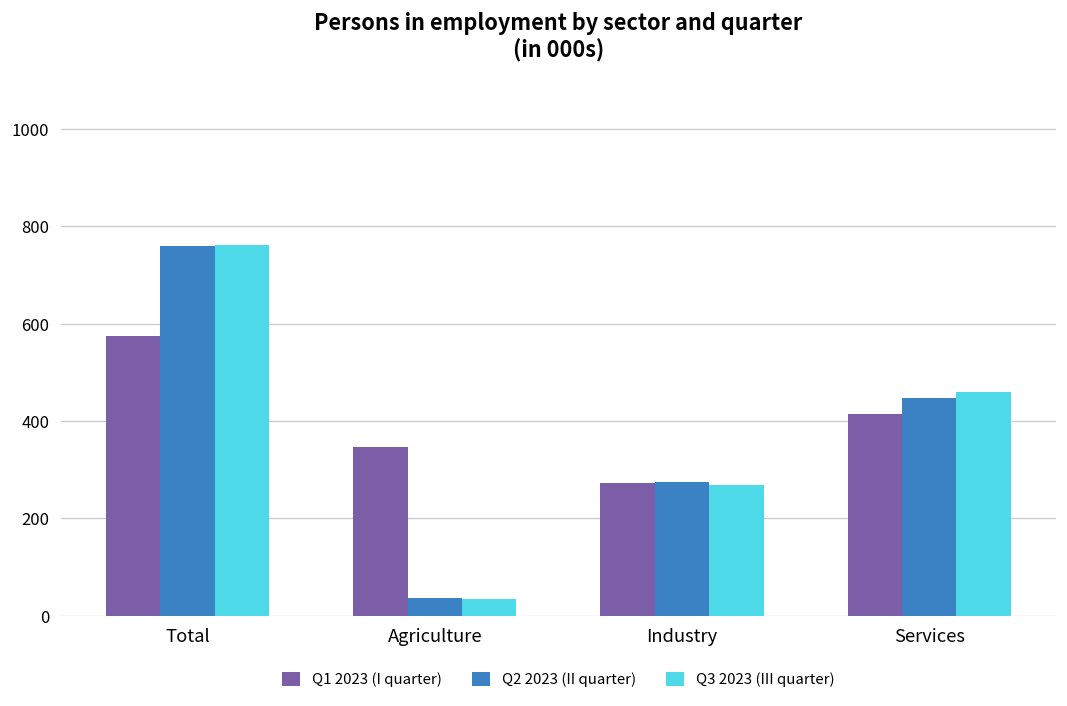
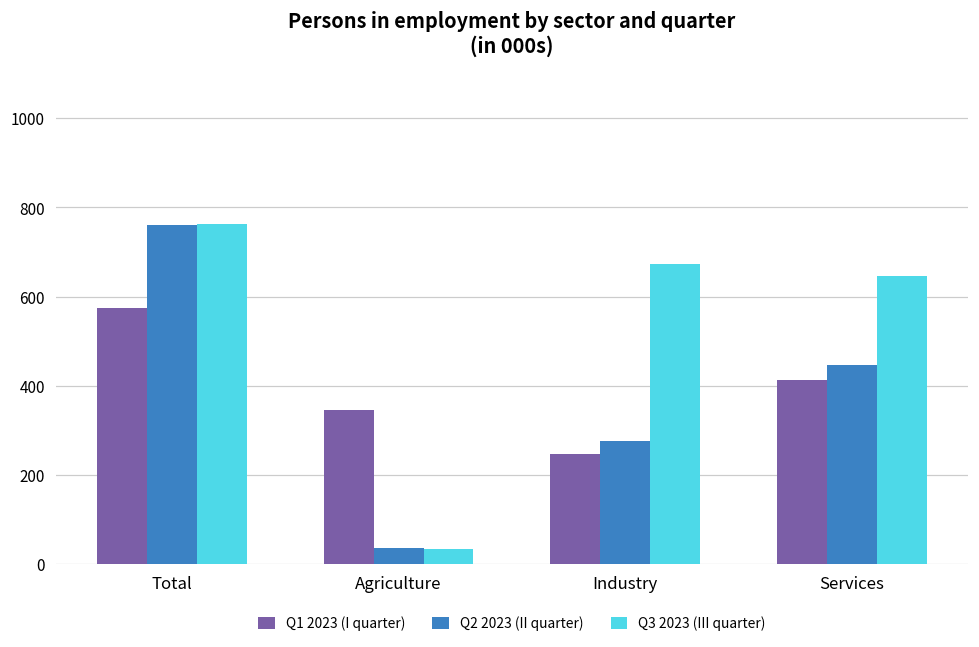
  {
    "Q1 2023 (I quarter)": {
      "Total": 570,
      "Agriculture": 350,
-     "Industry": 270,
+     "Industry": 250,
      "Services": 410
    },
    "Q2 2023 (II quarter)": {
      "Total": 760,
      "Agriculture": 40,
      "Industry": 280,
      "Services": 450
    },
    "Q3 2023 (III quarter)": {
      "Total": 760,
      "Agriculture": 30,
-     "Industry": 270,
-     "Services": 460
+     "Industry": 670,
+     "Services": 650
    }
  }
